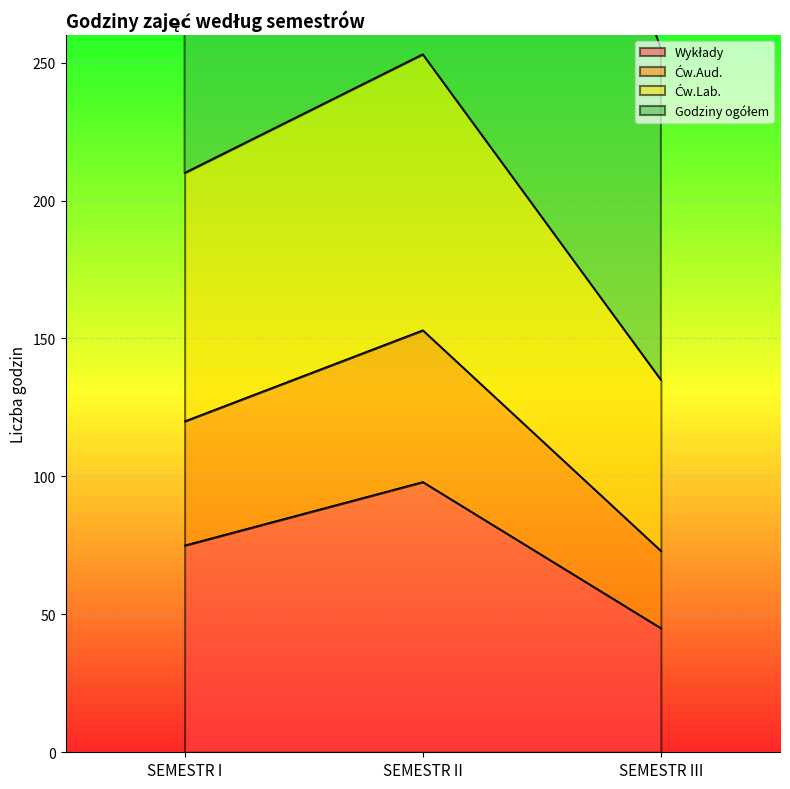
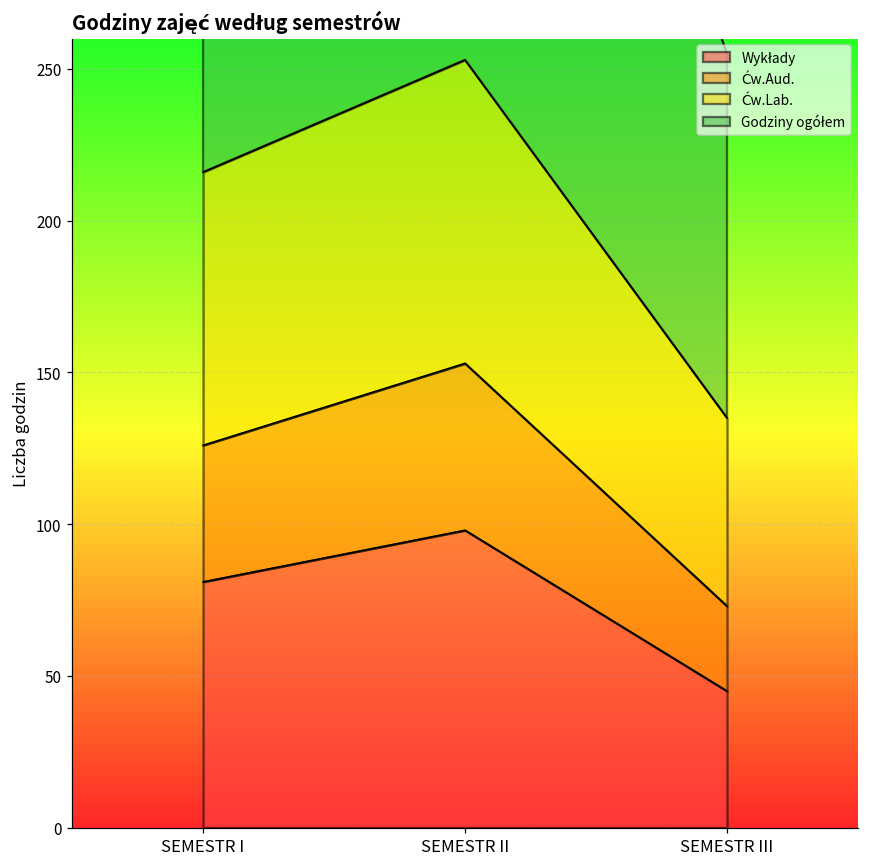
  {
    "Wykłady": {
-     "SEMESTR I": 75,
+     "SEMESTR I": 81,
      "SEMESTR II": 98,
      "SEMESTR III": 45
    },
    "Ćw.Aud.": {
      "SEMESTR I": 45,
      "SEMESTR II": 55,
      "SEMESTR III": 28
    },
    "Ćw.Lab.": {
      "SEMESTR I": 90,
      "SEMESTR II": 100,
      "SEMESTR III": 62
    }
  }
